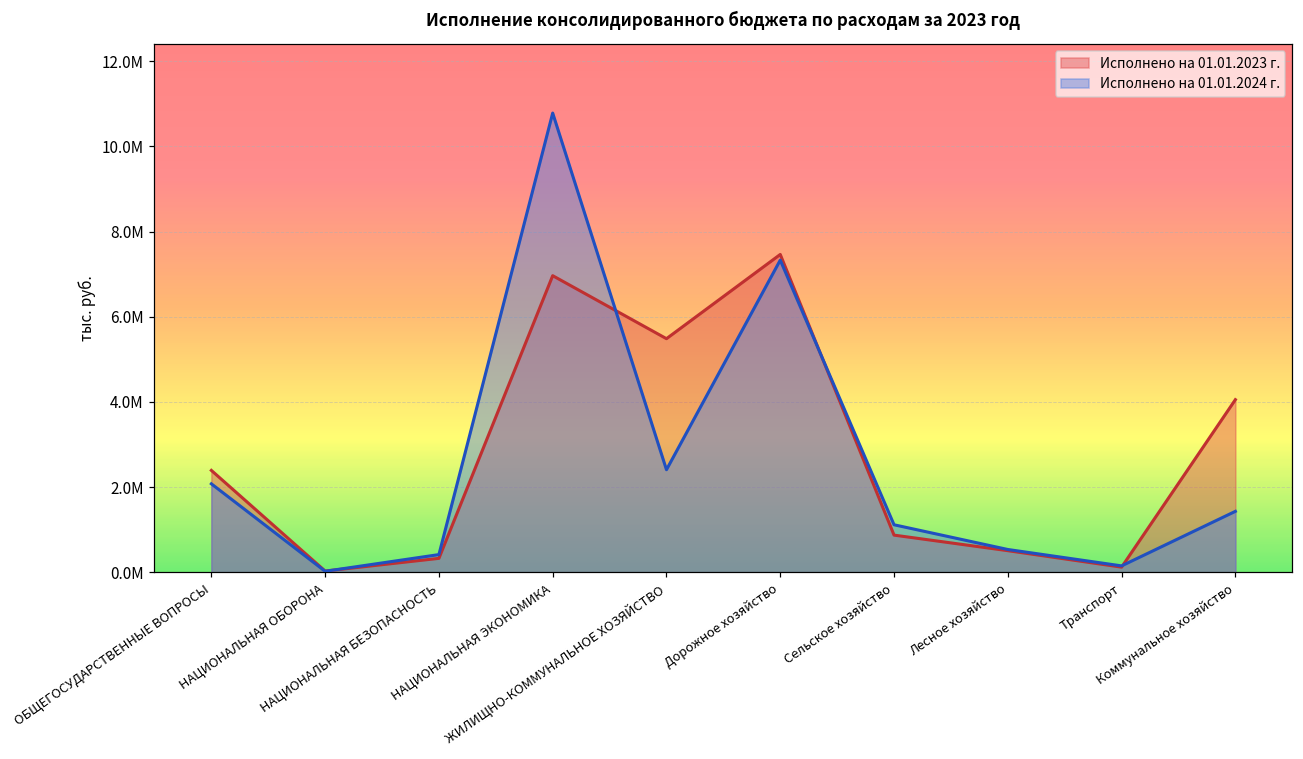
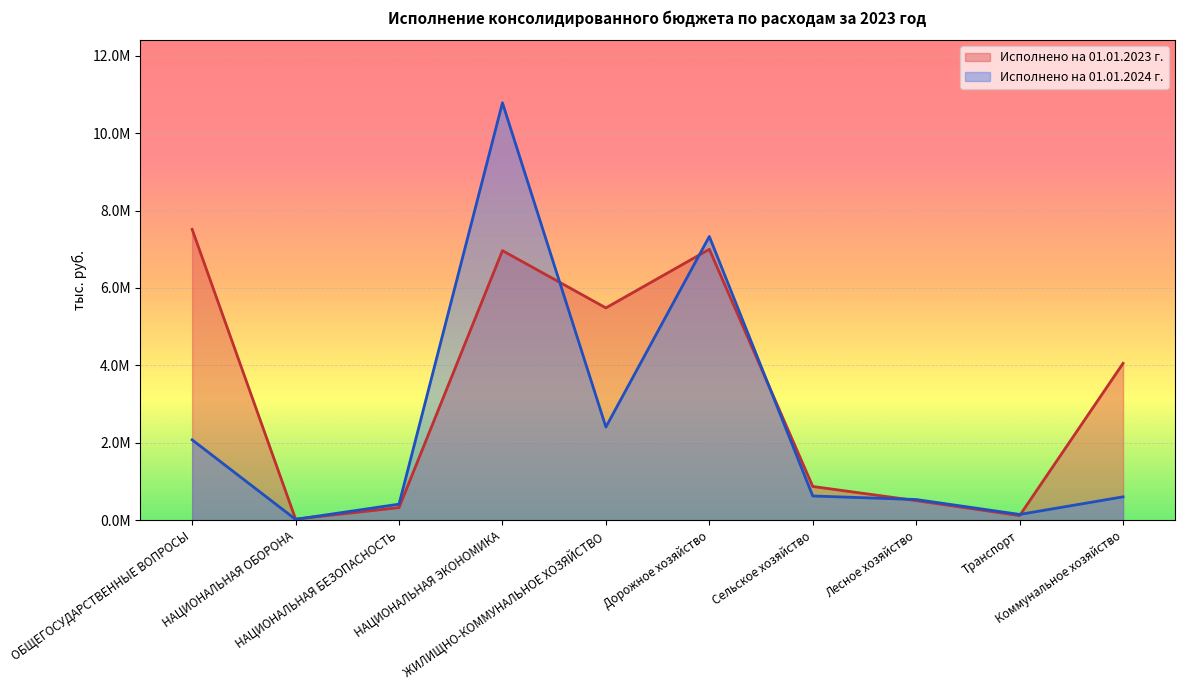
  {
    "Исполнено на 01.01.2023 г.": {
-     "ОБЩЕГОСУДАРСТВЕННЫЕ ВОПРОСЫ": 2400000,
+     "ОБЩЕГОСУДАРСТВЕННЫЕ ВОПРОСЫ": 7500000,
      "НАЦИОНАЛЬНАЯ БЕЗОПАСНОСТЬ": 300000,
      "НАЦИОНАЛЬНАЯ ЭКОНОМИКА": 7000000,
      "ЖИЛИЩНО-КОММУНАЛЬНОЕ ХОЗЯЙСТВО": 5500000,
-     "Дорожное хозяйство": 7500000,
+     "Дорожное хозяйство": 7000000,
      "Сельское хозяйство": 900000,
      "Коммунальное хозяйство": 4100000
    },
    "Исполнено на 01.01.2024 г.": {
      "ОБЩЕГОСУДАРСТВЕННЫЕ ВОПРОСЫ": 2100000,
      "НАЦИОНАЛЬНАЯ БЕЗОПАСНОСТЬ": 400000,
      "НАЦИОНАЛЬНАЯ ЭКОНОМИКА": 10800000,
      "ЖИЛИЩНО-КОММУНАЛЬНОЕ ХОЗЯЙСТВО": 2400000,
      "Дорожное хозяйство": 7300000,
-     "Сельское хозяйство": 1100000,
-     "Коммунальное хозяйство": 1400000
+     "Сельское хозяйство": 600000,
+     "Коммунальное хозяйство": 600000
    }
  }
